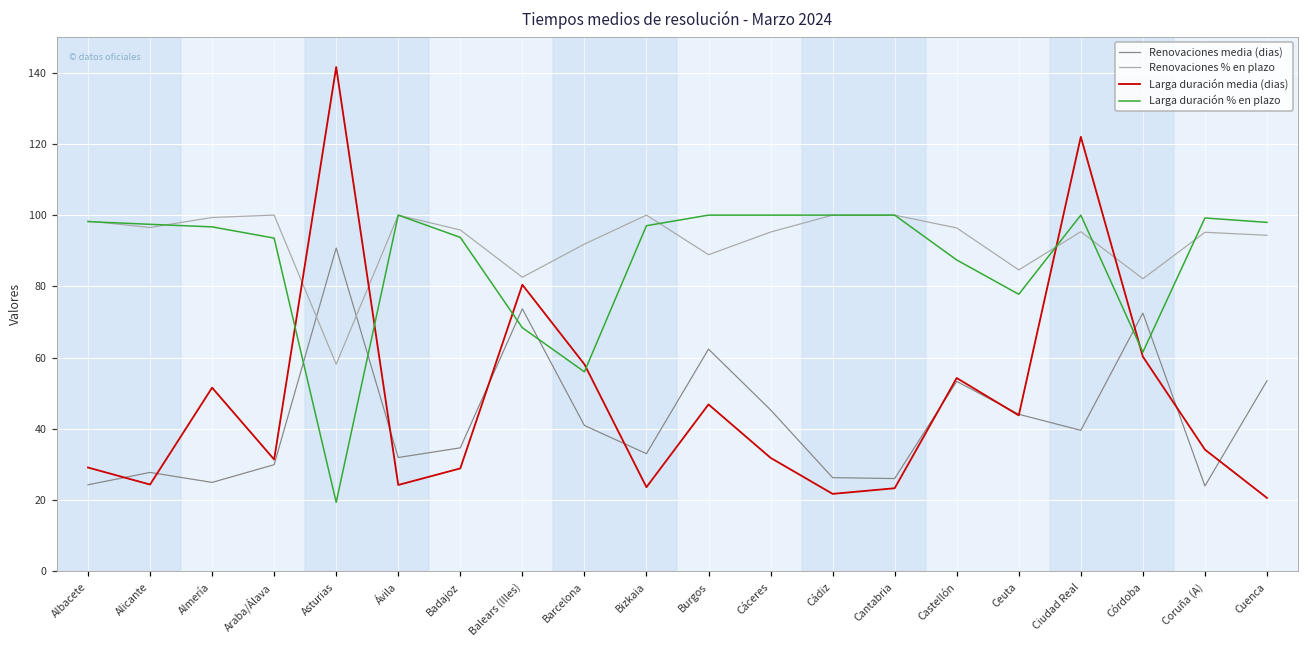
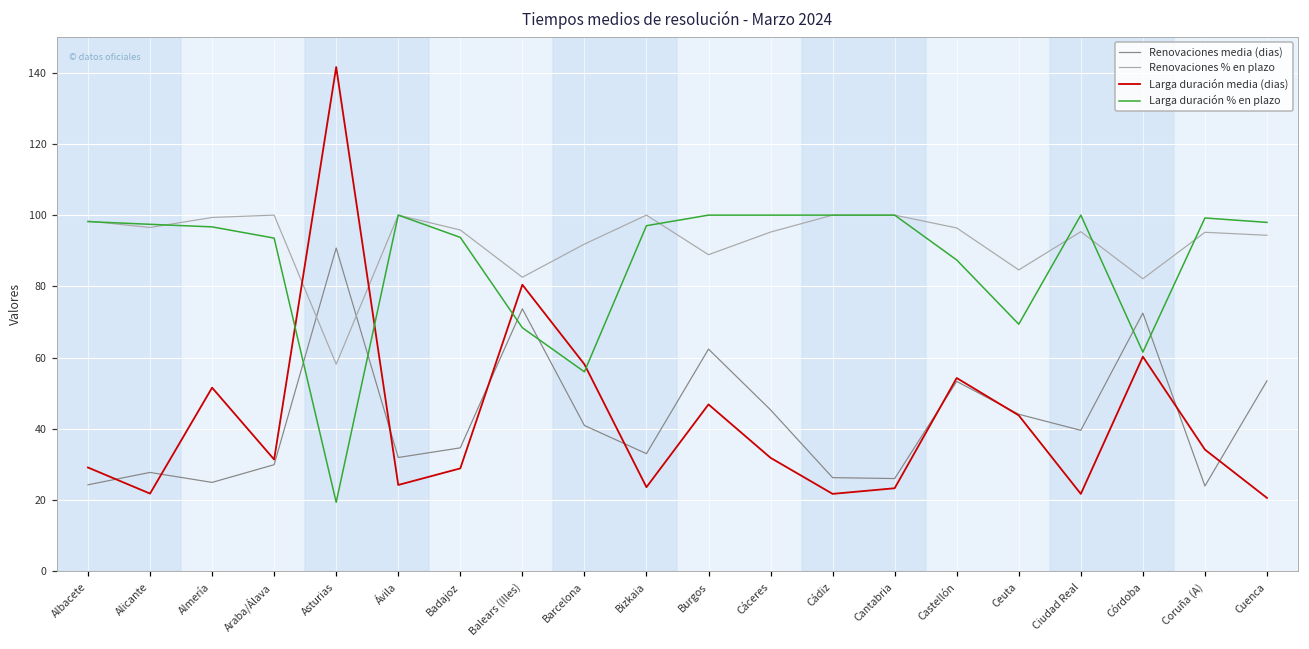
  {
    "Larga duración media (dias)": {
      "Albacete": 29,
-     "Alicante": 24,
+     "Alicante": 22,
      "Almería": 52,
      "Araba/Álava": 31,
      "Asturias": 142,
      "Ávila": 24,
      "Badajoz": 29,
      "Balears (Illes)": 80,
      "Barcelona": 58,
      "Bizkaia": 24,
      "Burgos": 47,
      "Cáceres": 32,
      "Cádiz": 22,
      "Cantabria": 23,
      "Castellón": 54,
-     "Ciudad Real": 122,
+     "Ciudad Real": 22,
      "Córdoba": 60,
      "Coruña (A)": 34,
      "Cuenca": 21
    },
    "Larga duración % en plazo": {
      "Alicante": 97,
      "Almería": 97,
      "Araba/Álava": 94,
      "Asturias": 19,
      "Badajoz": 94,
      "Balears (Illes)": 68,
      "Barcelona": 56,
      "Bizkaia": 97,
      "Burgos": 100,
      "Cáceres": 100,
      "Castellón": 87,
-     "Ceuta": 78,
+     "Ceuta": 69,
      "Ciudad Real": 100,
      "Córdoba": 62,
      "Coruña (A)": 99,
      "Cuenca": 98
    }
  }
